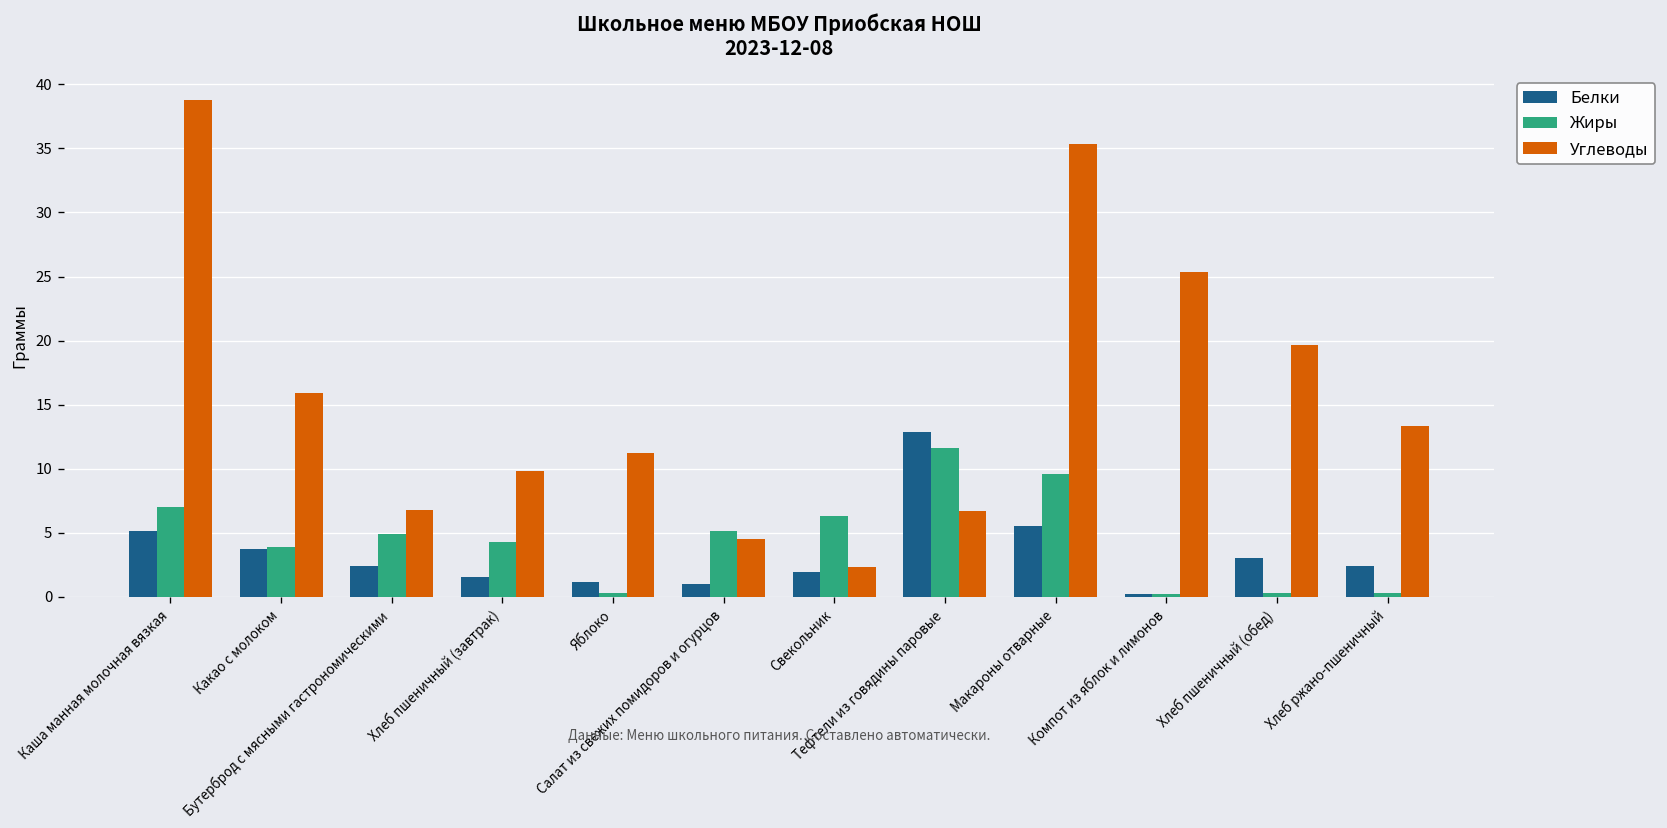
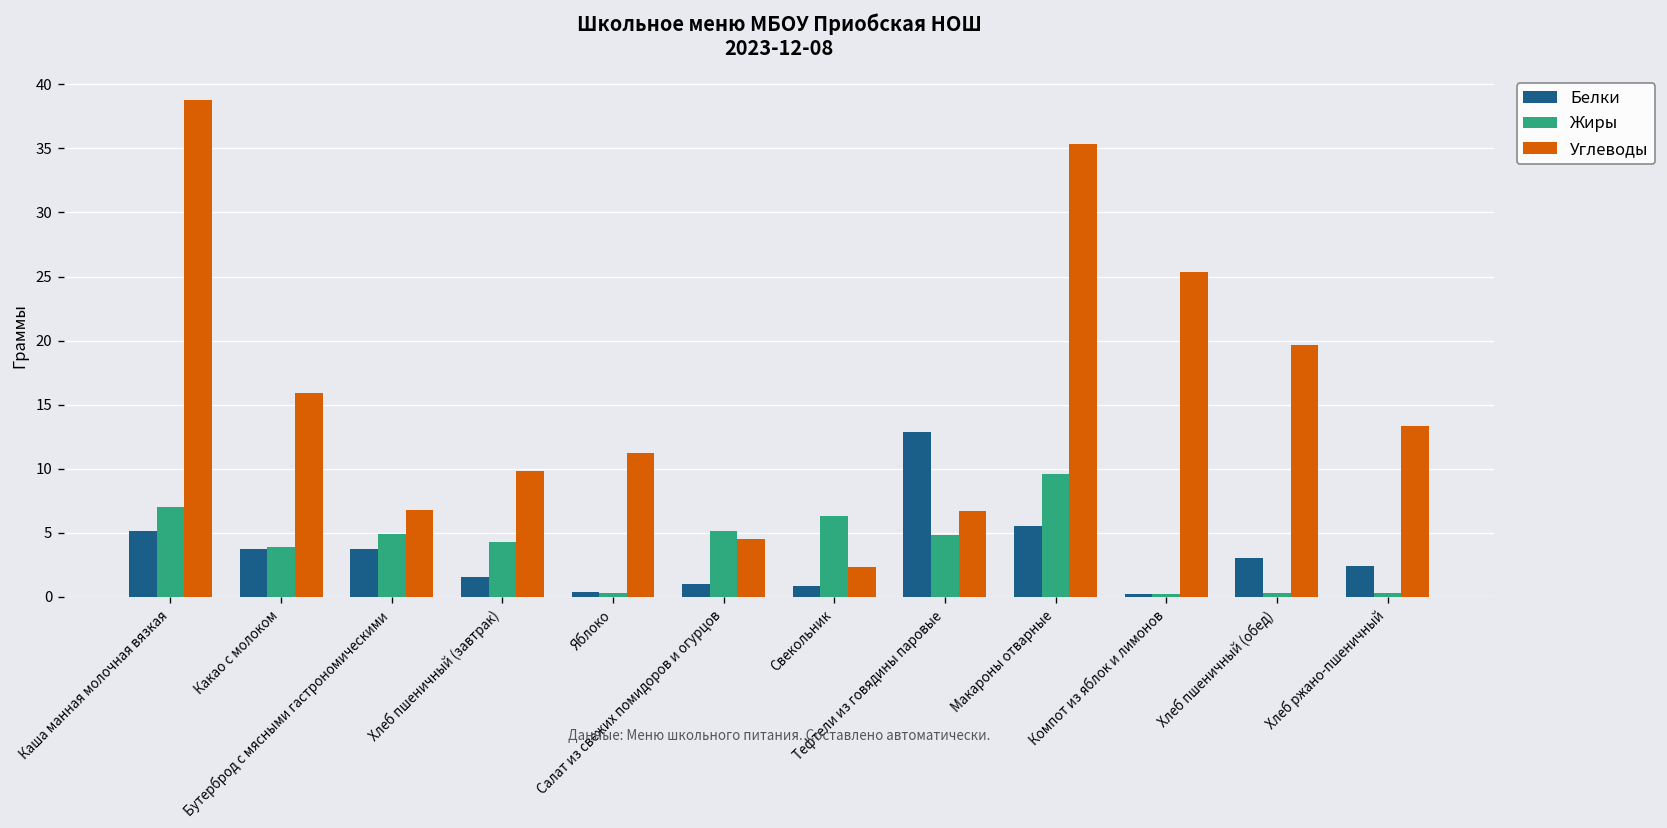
  {
    "Белки": {
      "Каша манная молочная вязкая": 5.2,
      "Какао с молоком": 3.8,
-     "Бутерброд с мясными гастрономическими": 2.4,
+     "Бутерброд с мясными гастрономическими": 3.7,
      "Хлеб пшеничный (завтрак)": 1.5,
-     "Яблоко": 1.2,
+     "Яблоко": 0.4,
      "Салат из свежих помидоров и огурцов": 1.0,
-     "Свекольник": 1.9,
+     "Свекольник": 0.8,
      "Тефтели из говядины паровые": 12.9,
      "Макароны отварные": 5.5,
      "Компот из яблок и лимонов": 0.3,
      "Хлеб пшеничный (обед)": 3.0,
      "Хлеб ржано-пшеничный": 2.4
    },
    "Жиры": {
      "Каша манная молочная вязкая": 7.0,
      "Какао с молоком": 3.9,
      "Бутерброд с мясными гастрономическими": 4.9,
      "Хлеб пшеничный (завтрак)": 4.3,
      "Яблоко": 0.3,
      "Салат из свежих помидоров и огурцов": 5.1,
      "Свекольник": 6.3,
-     "Тефтели из говядины паровые": 11.6,
+     "Тефтели из говядины паровые": 4.8,
      "Макароны отварные": 9.6,
      "Компот из яблок и лимонов": 0.3,
      "Хлеб пшеничный (обед)": 0.3,
      "Хлеб ржано-пшеничный": 0.3
    },
    "Углеводы": {
      "Каша манная молочная вязкая": 38.8,
      "Какао с молоком": 16.0,
      "Бутерброд с мясными гастрономическими": 6.8,
      "Хлеб пшеничный (завтрак)": 9.8,
      "Яблоко": 11.3,
      "Салат из свежих помидоров и огурцов": 4.5,
      "Свекольник": 2.3,
      "Тефтели из говядины паровые": 6.7,
      "Макароны отварные": 35.3,
      "Компот из яблок и лимонов": 25.4,
      "Хлеб пшеничный (обед)": 19.7,
      "Хлеб ржано-пшеничный": 13.4
    }
  }
